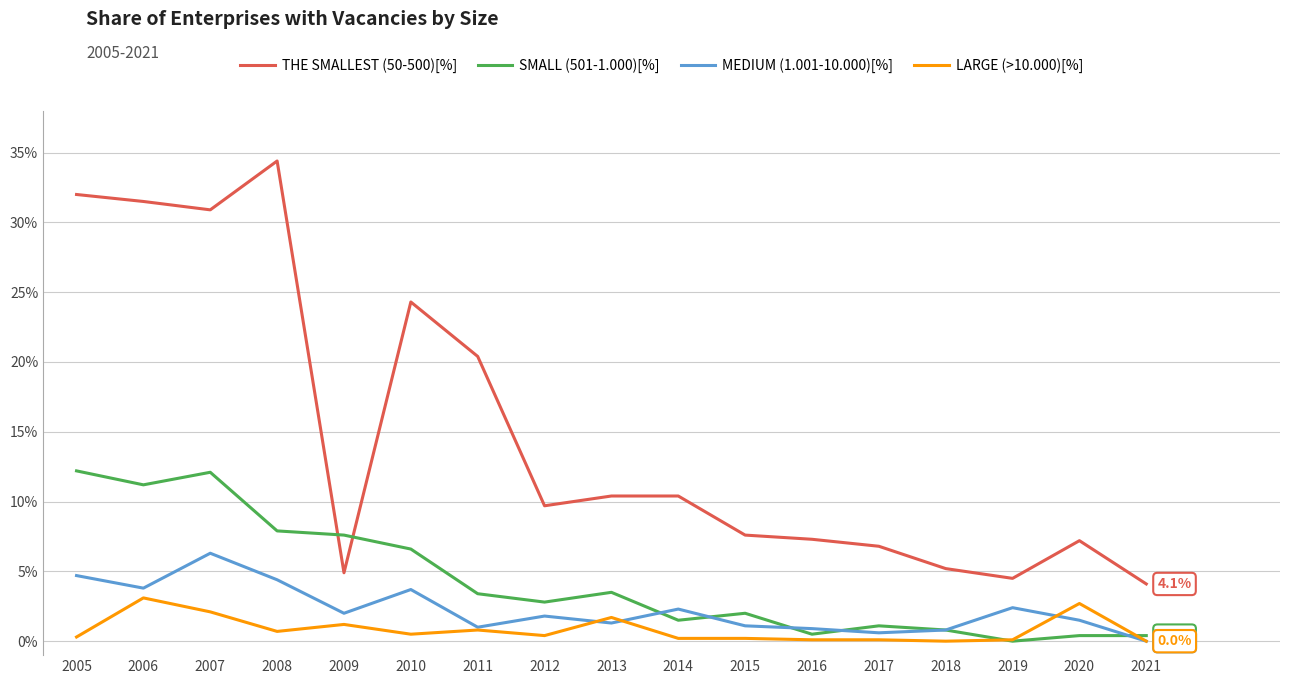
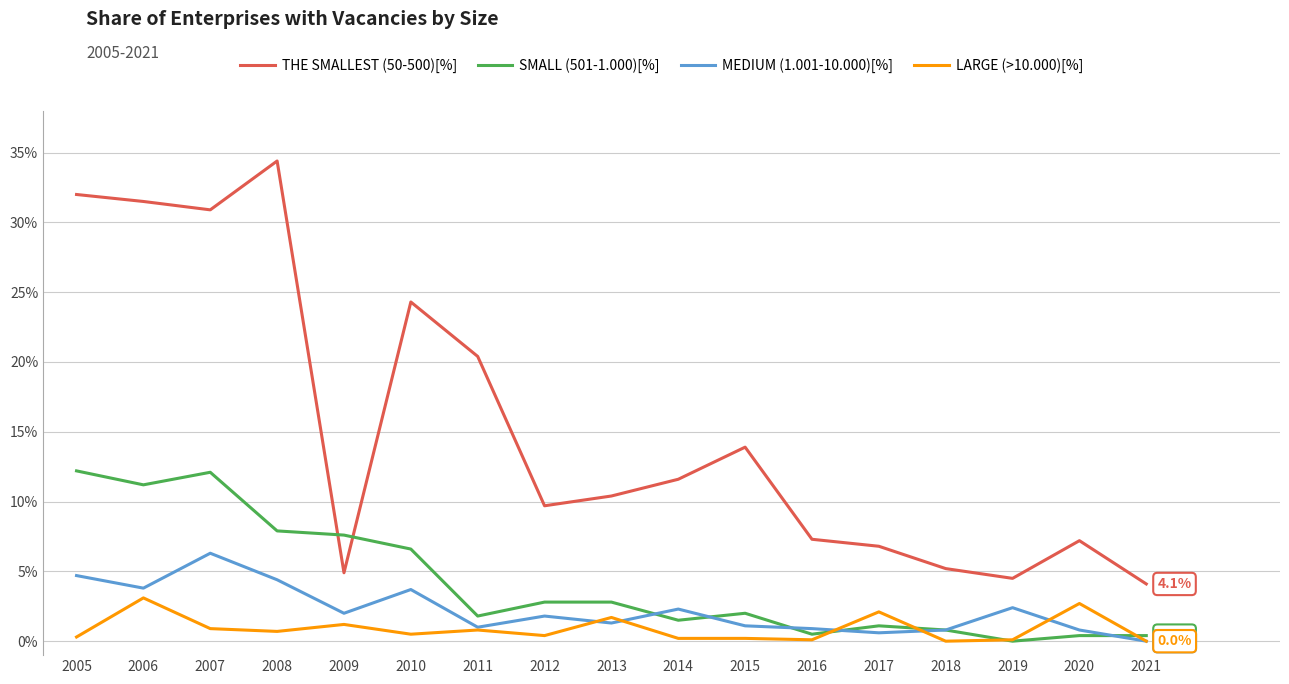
  {
    "THE SMALLEST (50-500)[%]": {
      "2005": "32.0%",
      "2006": "31.5%",
      "2007": "30.9%",
      "2008": "34.4%",
      "2009": "4.9%",
      "2010": "24.3%",
      "2011": "20.4%",
      "2012": "9.7%",
      "2013": "10.4%",
-     "2014": "10.4%",
-     "2015": "7.6%",
+     "2014": "11.6%",
+     "2015": "13.9%",
      "2016": "7.3%",
      "2017": "6.8%",
      "2018": "5.2%",
      "2019": "4.5%",
      "2020": "7.2%"
    },
    "SMALL (501-1.000)[%]": {
      "2005": "12.2%",
      "2006": "11.2%",
      "2007": "12.1%",
      "2008": "7.9%",
      "2009": "7.6%",
      "2010": "6.6%",
-     "2011": "3.4%",
+     "2011": "1.8%",
      "2012": "2.8%",
-     "2013": "3.5%",
+     "2013": "2.8%",
      "2014": "1.5%",
      "2015": "2.0%",
      "2016": "0.5%",
      "2017": "1.1%",
      "2020": "0.4%"
    },
    "MEDIUM (1.001-10.000)[%]": {
      "2005": "4.7%",
      "2006": "3.8%",
      "2007": "6.3%",
      "2008": "4.4%",
      "2009": "2.0%",
      "2010": "3.7%",
      "2011": "1.0%",
      "2012": "1.8%",
      "2013": "1.3%",
      "2014": "2.3%",
      "2015": "1.1%",
      "2016": "0.9%",
      "2017": "0.6%",
      "2019": "2.4%",
-     "2020": "1.5%"
+     "2020": "0.8%"
    },
    "LARGE (>10.000)[%]": {
      "2005": "0.3%",
      "2006": "3.1%",
-     "2007": "2.1%",
+     "2007": "0.9%",
      "2008": "0.7%",
      "2009": "1.2%",
      "2010": "0.5%",
      "2011": "0.8%",
      "2012": "0.4%",
      "2013": "1.7%",
      "2014": "0.2%",
      "2015": "0.2%",
      "2016": "0.1%",
-     "2017": "0.1%",
+     "2017": "2.1%",
      "2018": "0.0%",
      "2020": "2.7%"
    }
  }
